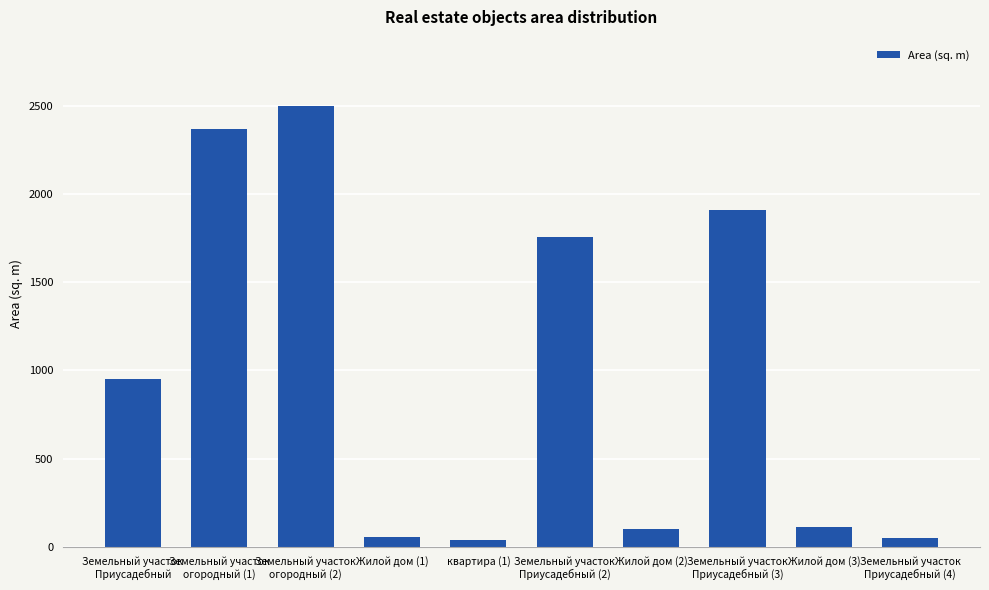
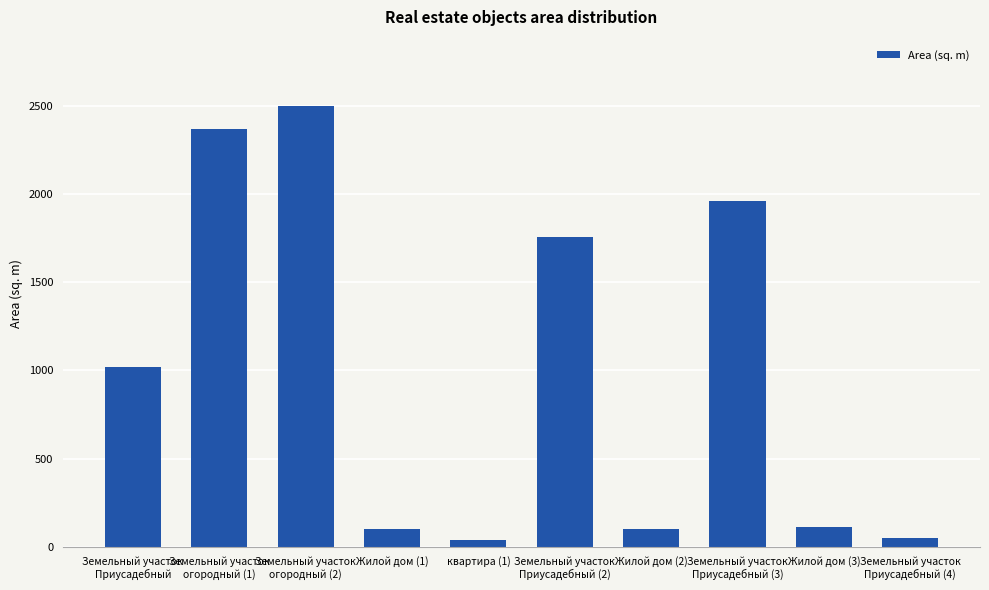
  {
-   "Земельный участок Приусадебный": 950,
+   "Земельный участок Приусадебный": 1020,
    "Земельный участок огородный (1)": 2370,
    "Земельный участок огородный (2)": 2500,
-   "Жилой дом (1)": 50,
+   "Жилой дом (1)": 100,
    "квартира (1)": 40,
    "Земельный участок Приусадебный (2)": 1750,
    "Жилой дом (2)": 100,
-   "Земельный участок Приусадебный (3)": 1910,
+   "Земельный участок Приусадебный (3)": 1960,
    "Жилой дом (3)": 110,
    "Земельный участок Приусадебный (4)": 50
  }
